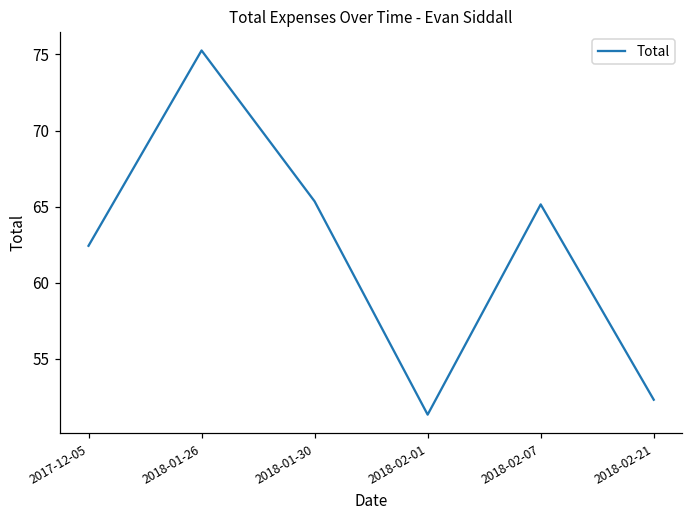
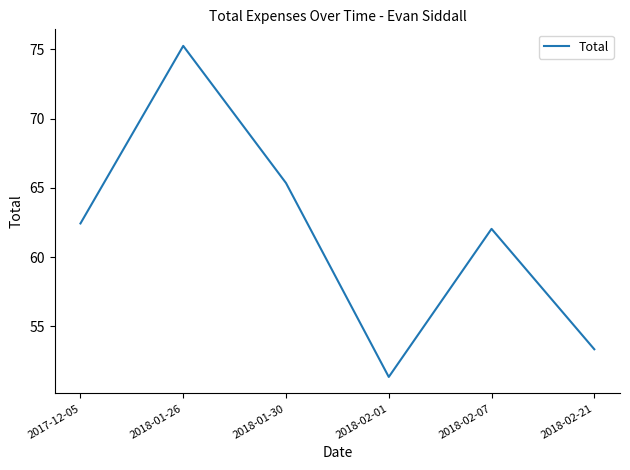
  {
    "2017-12-05": 62.4,
    "2018-01-26": 75.3,
    "2018-01-30": 65.4,
    "2018-02-01": 51.3,
-   "2018-02-07": 65.2,
-   "2018-02-21": 52.3
+   "2018-02-07": 62.0,
+   "2018-02-21": 53.3
  }
